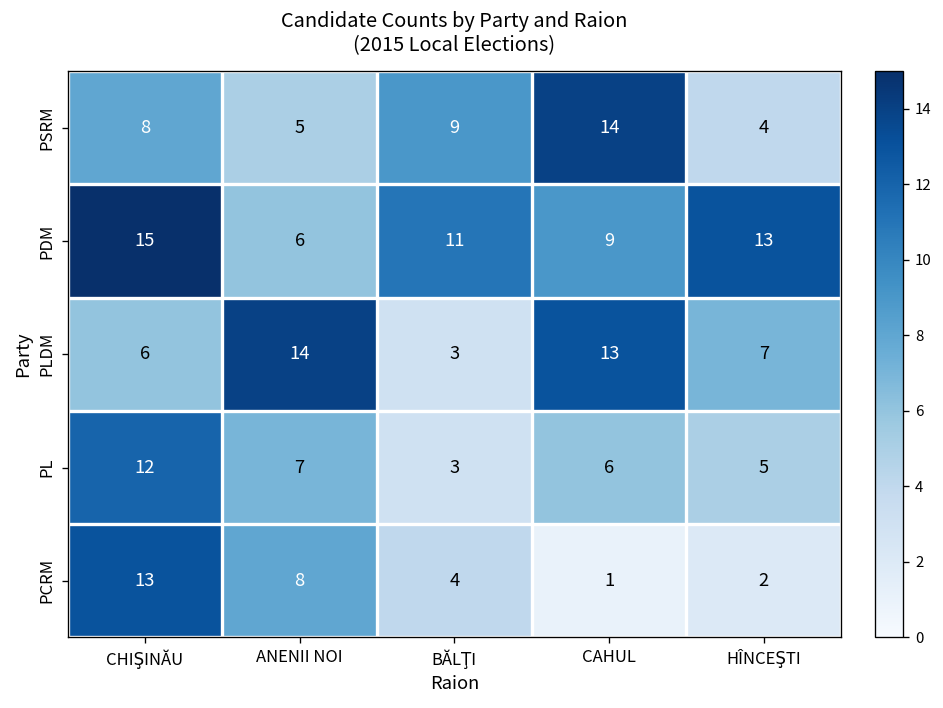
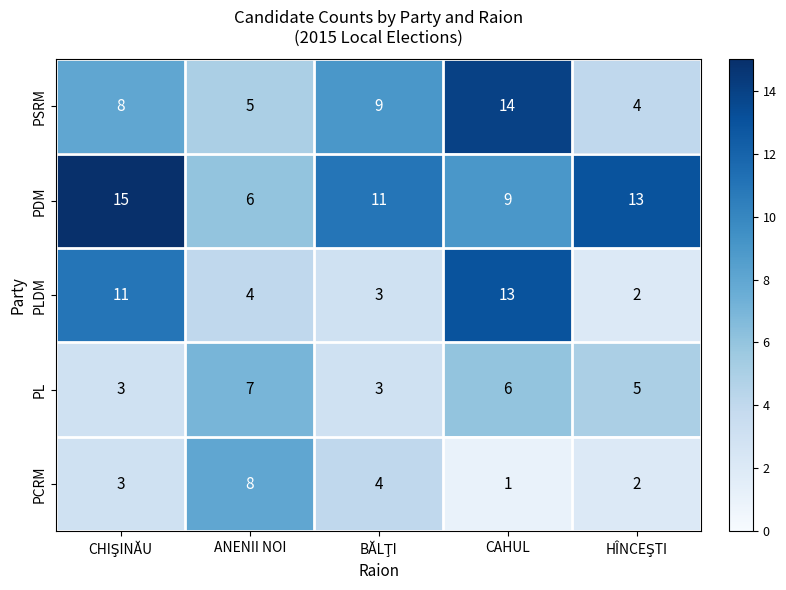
  {
    "PSRM": {
      "CHIŞINĂU": 8,
      "ANENII NOI": 5,
      "BĂLŢI": 9,
      "CAHUL": 14,
      "HÎNCEŞTI": 4
    },
    "PDM": {
      "CHIŞINĂU": 15,
      "ANENII NOI": 6,
      "BĂLŢI": 11,
      "CAHUL": 9,
      "HÎNCEŞTI": 13
    },
    "PLDM": {
-     "CHIŞINĂU": 6,
-     "ANENII NOI": 14,
+     "CHIŞINĂU": 11,
+     "ANENII NOI": 4,
      "BĂLŢI": 3,
      "CAHUL": 13,
-     "HÎNCEŞTI": 7
+     "HÎNCEŞTI": 2
    },
    "PL": {
-     "CHIŞINĂU": 12,
+     "CHIŞINĂU": 3,
      "ANENII NOI": 7,
      "BĂLŢI": 3,
      "CAHUL": 6,
      "HÎNCEŞTI": 5
    },
    "PCRM": {
-     "CHIŞINĂU": 13,
+     "CHIŞINĂU": 3,
      "ANENII NOI": 8,
      "BĂLŢI": 4,
      "CAHUL": 1,
      "HÎNCEŞTI": 2
    }
  }
